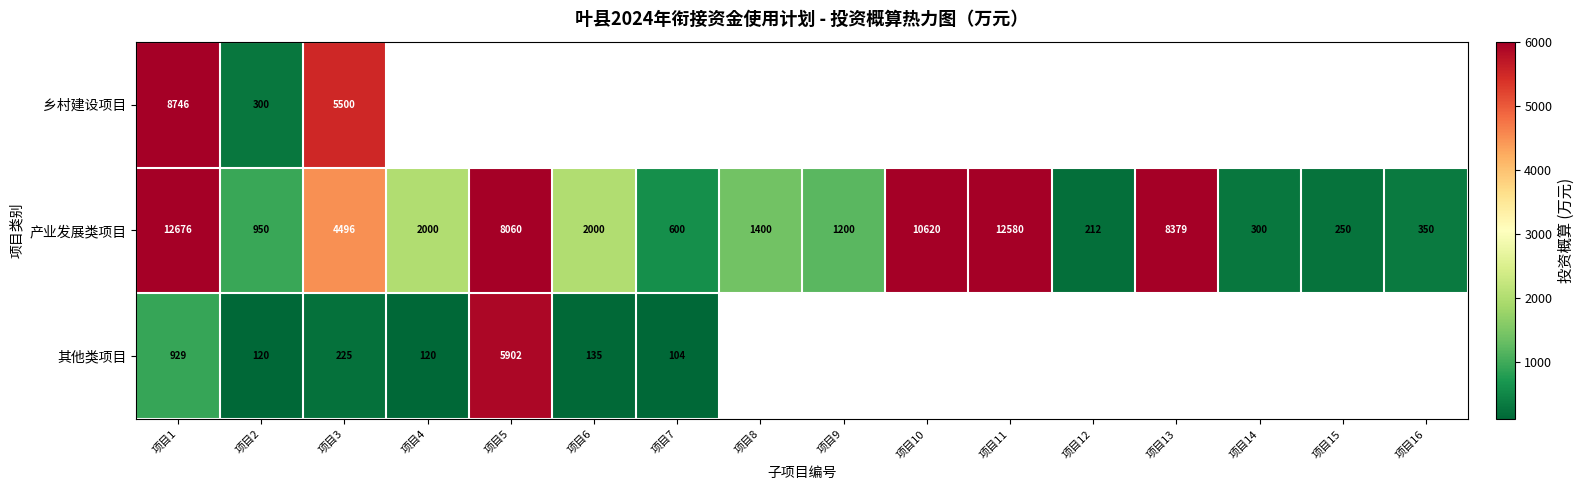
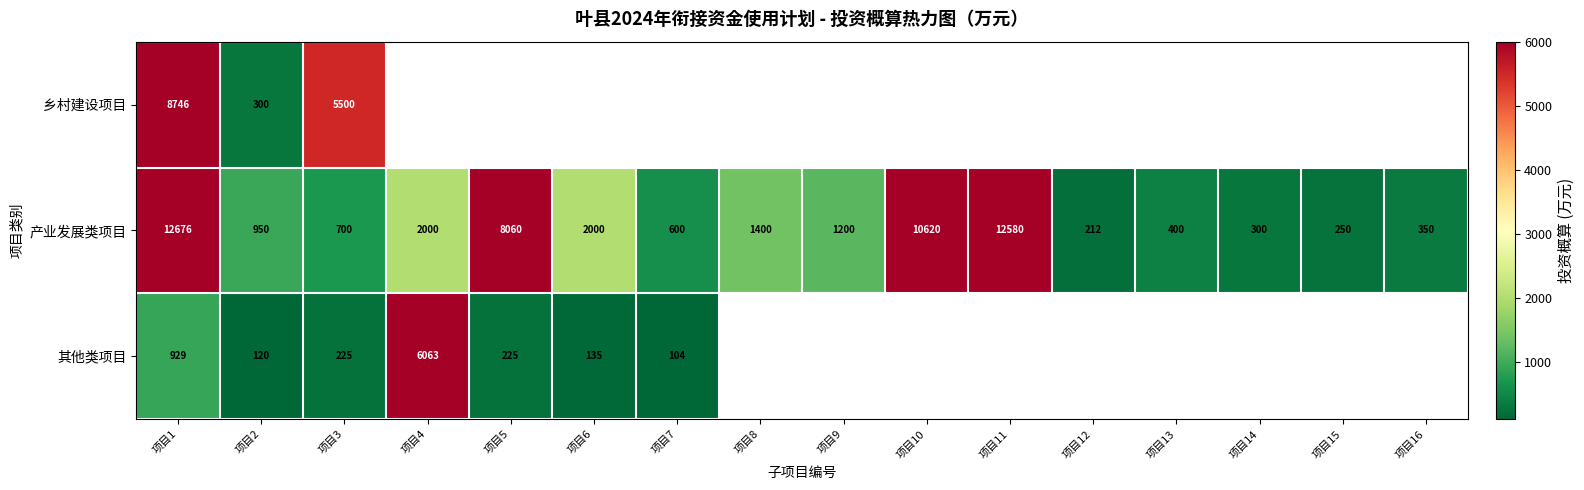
  {
    "乡村建设项目": {
      "项目1": 8746,
      "项目2": 300,
      "项目3": 5500
    },
    "产业发展类项目": {
      "项目1": 12676,
      "项目2": 950,
-     "项目3": 4496,
+     "项目3": 700,
      "项目4": 2000,
      "项目5": 8060,
      "项目6": 2000,
      "项目7": 600,
      "项目8": 1400,
      "项目9": 1200,
      "项目10": 10620,
      "项目11": 12580,
      "项目12": 212,
-     "项目13": 8379,
+     "项目13": 400,
      "项目14": 300,
      "项目15": 250,
      "项目16": 350
    },
    "其他类项目": {
      "项目1": 929,
      "项目2": 120,
      "项目3": 225,
-     "项目4": 120,
-     "项目5": 5902,
+     "项目4": 6063,
+     "项目5": 225,
      "项目6": 135,
      "项目7": 104
    }
  }
